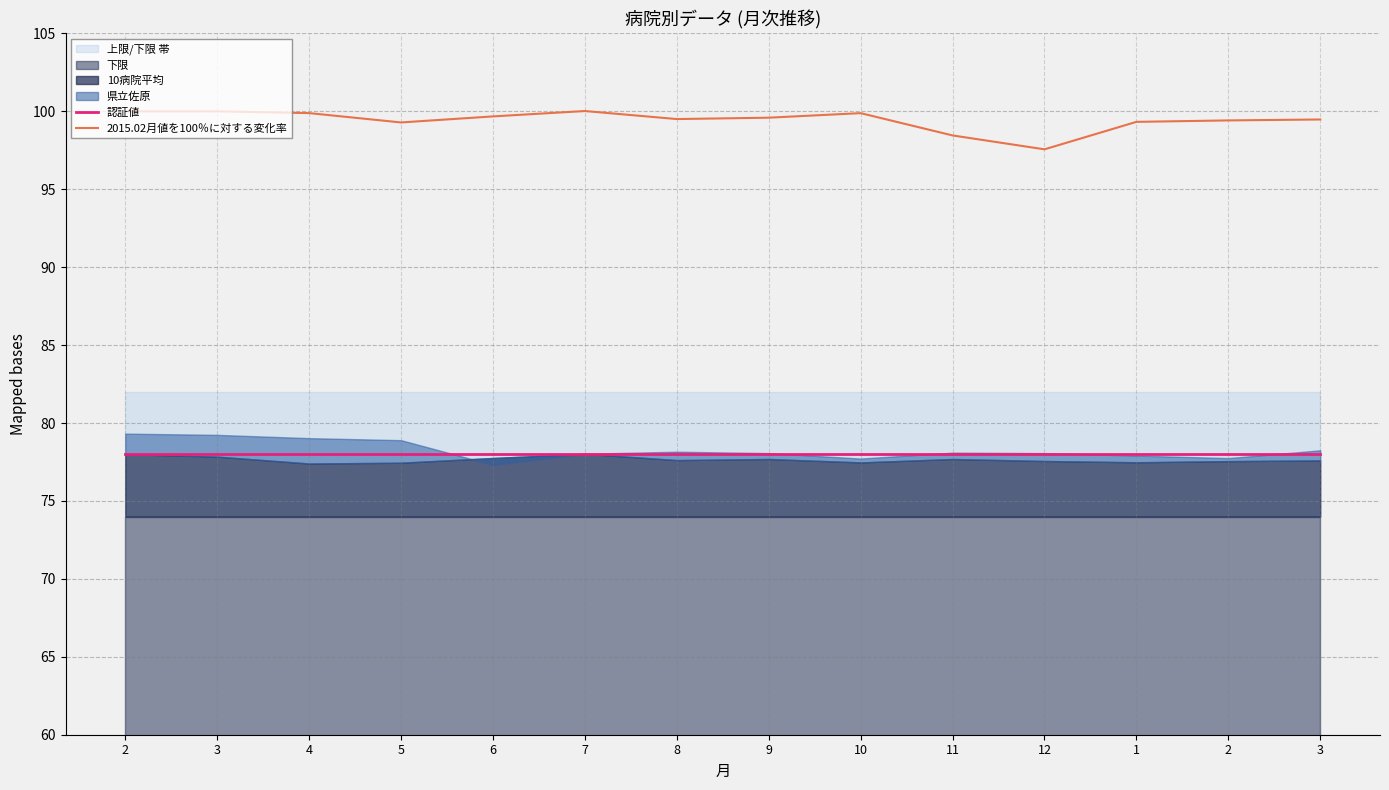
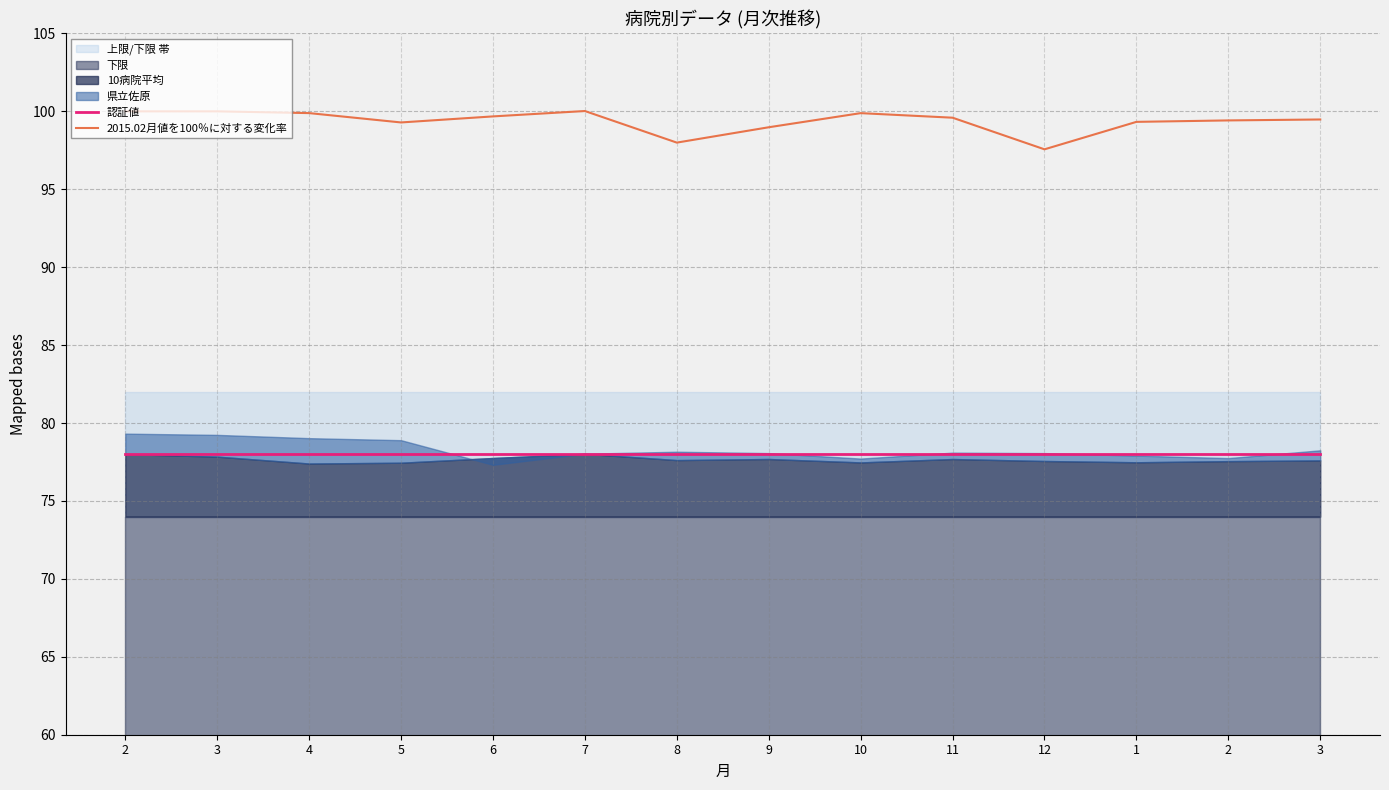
  {
    "認証値": {
      "4": 78.0,
      "5": 78.0,
      "6": 78.0,
      "10": 78.0
    },
    "2015.02月値を100％に対する変化率": {
      "4": 99.9,
      "5": 99.3,
      "6": 99.7,
      "7": 100.0,
-     "8": 99.5,
-     "9": 99.6,
+     "8": 98.0,
+     "9": 99.0,
      "10": 99.9,
-     "11": 98.5,
+     "11": 99.6,
      "12": 97.6,
      "1": 99.3
    }
  }
